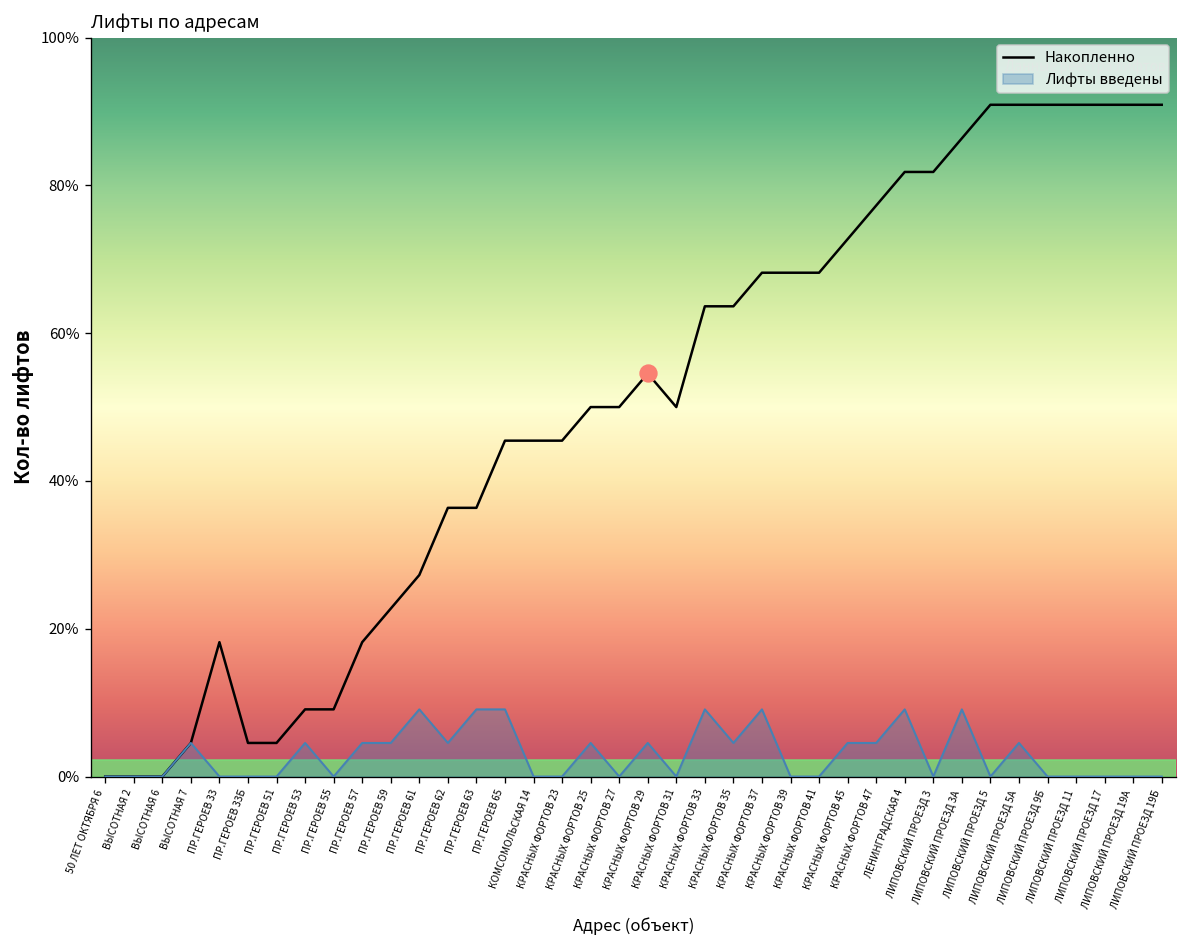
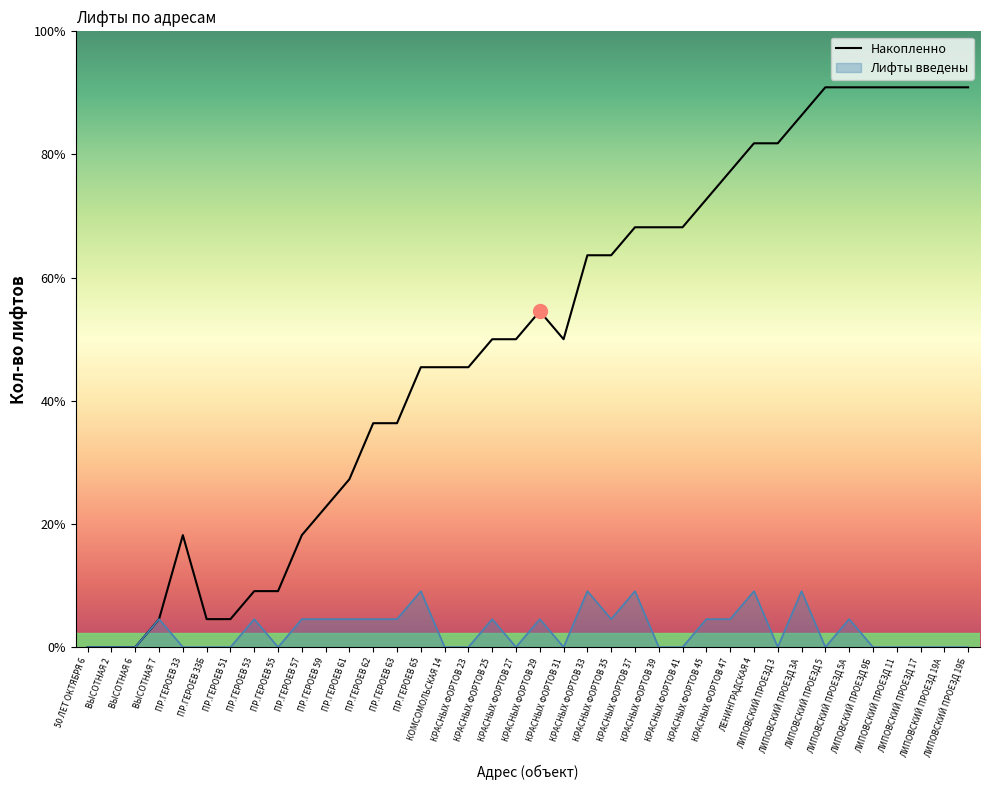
  {
    "Накопленно": {
      "ПР.ГЕРОЕВ 33": "18%",
      "ПР.ГЕРОЕВ 33Б": "5%",
      "ПР.ГЕРОЕВ 51": "5%",
      "ПР.ГЕРОЕВ 53": "9%",
      "ПР.ГЕРОЕВ 55": "9%",
      "ПР.ГЕРОЕВ 57": "18%",
      "ПР.ГЕРОЕВ 59": "23%",
      "ПР.ГЕРОЕВ 61": "27%",
      "ПР.ГЕРОЕВ 62": "36%",
      "ПР.ГЕРОЕВ 63": "36%",
      "ПР.ГЕРОЕВ 65": "45%",
      "КОМСОМОЛЬСКАЯ 14": "45%",
      "КРАСНЫХ ФОРТОВ 23": "45%",
      "КРАСНЫХ ФОРТОВ 25": "50%",
      "КРАСНЫХ ФОРТОВ 27": "50%",
      "КРАСНЫХ ФОРТОВ 31": "50%",
      "КРАСНЫХ ФОРТОВ 33": "64%",
      "КРАСНЫХ ФОРТОВ 35": "64%",
      "КРАСНЫХ ФОРТОВ 37": "68%",
      "КРАСНЫХ ФОРТОВ 39": "68%",
      "КРАСНЫХ ФОРТОВ 41": "68%",
      "КРАСНЫХ ФОРТОВ 45": "73%",
      "КРАСНЫХ ФОРТОВ 47": "77%",
      "ЛЕНИНГРАДСКАЯ 4": "82%",
      "ЛИПОВСКИЙ ПРОЕЗД 3": "82%",
      "ЛИПОВСКИЙ ПРОЕЗД 3А": "86%",
      "ЛИПОВСКИЙ ПРОЕЗД 5": "91%",
      "ЛИПОВСКИЙ ПРОЕЗД 5А": "91%",
      "ЛИПОВСКИЙ ПРОЕЗД 9Б": "91%",
      "ЛИПОВСКИЙ ПРОЕЗД 11": "91%",
      "ЛИПОВСКИЙ ПРОЕЗД 17": "91%",
      "ЛИПОВСКИЙ ПРОЕЗД 19А": "91%",
      "ЛИПОВСКИЙ ПРОЕЗД 19Б": "91%"
    },
    "Лифты введены": {
      "ПР.ГЕРОЕВ 53": "5%",
      "ПР.ГЕРОЕВ 57": "5%",
      "ПР.ГЕРОЕВ 59": "5%",
-     "ПР.ГЕРОЕВ 61": "9%",
+     "ПР.ГЕРОЕВ 61": "5%",
      "ПР.ГЕРОЕВ 62": "5%",
-     "ПР.ГЕРОЕВ 63": "9%",
+     "ПР.ГЕРОЕВ 63": "5%",
      "ПР.ГЕРОЕВ 65": "9%",
      "КРАСНЫХ ФОРТОВ 25": "5%",
      "КРАСНЫХ ФОРТОВ 29": "5%",
      "КРАСНЫХ ФОРТОВ 33": "9%",
      "КРАСНЫХ ФОРТОВ 35": "5%",
      "КРАСНЫХ ФОРТОВ 37": "9%",
      "КРАСНЫХ ФОРТОВ 45": "5%",
      "КРАСНЫХ ФОРТОВ 47": "5%",
      "ЛЕНИНГРАДСКАЯ 4": "9%",
      "ЛИПОВСКИЙ ПРОЕЗД 3А": "9%",
      "ЛИПОВСКИЙ ПРОЕЗД 5А": "5%"
    }
  }
